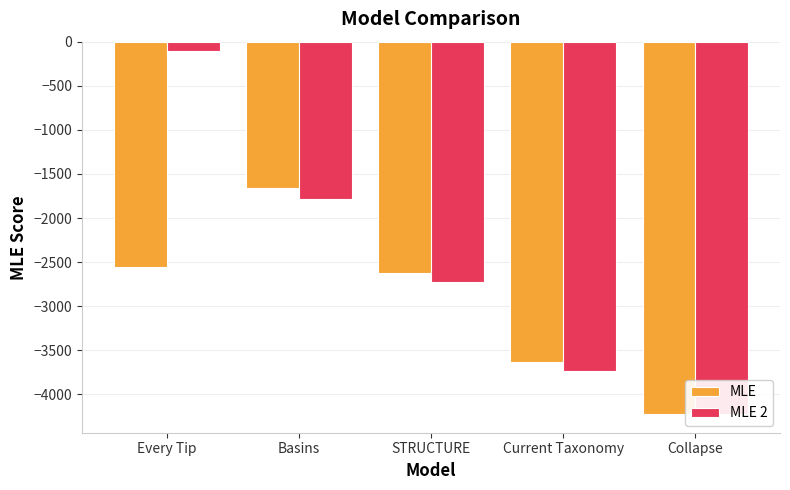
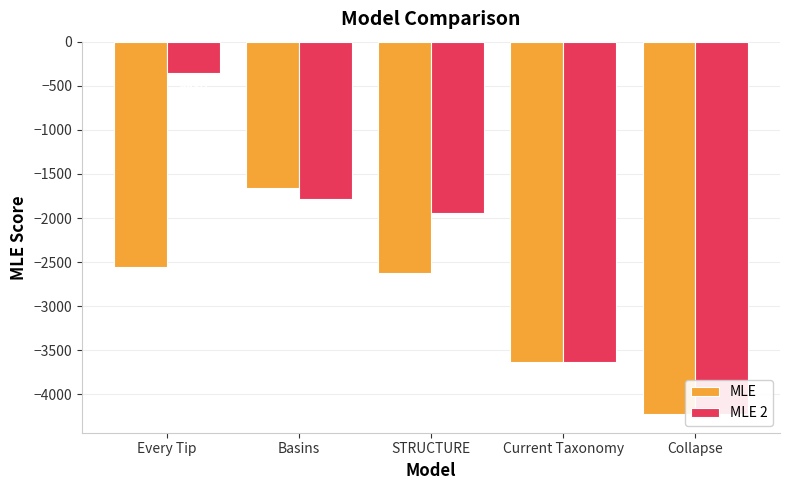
  {
    "MLE": {
      "Every Tip": -2600,
      "Basins": -1700,
      "STRUCTURE": -2600,
      "Current Taxonomy": -3600,
      "Collapse": -4200
    },
    "MLE 2": {
-     "Every Tip": -100,
+     "Every Tip": -400,
      "Basins": -1800,
-     "STRUCTURE": -2700,
-     "Current Taxonomy": -3700
+     "STRUCTURE": -1900,
+     "Current Taxonomy": -3600
    }
  }
